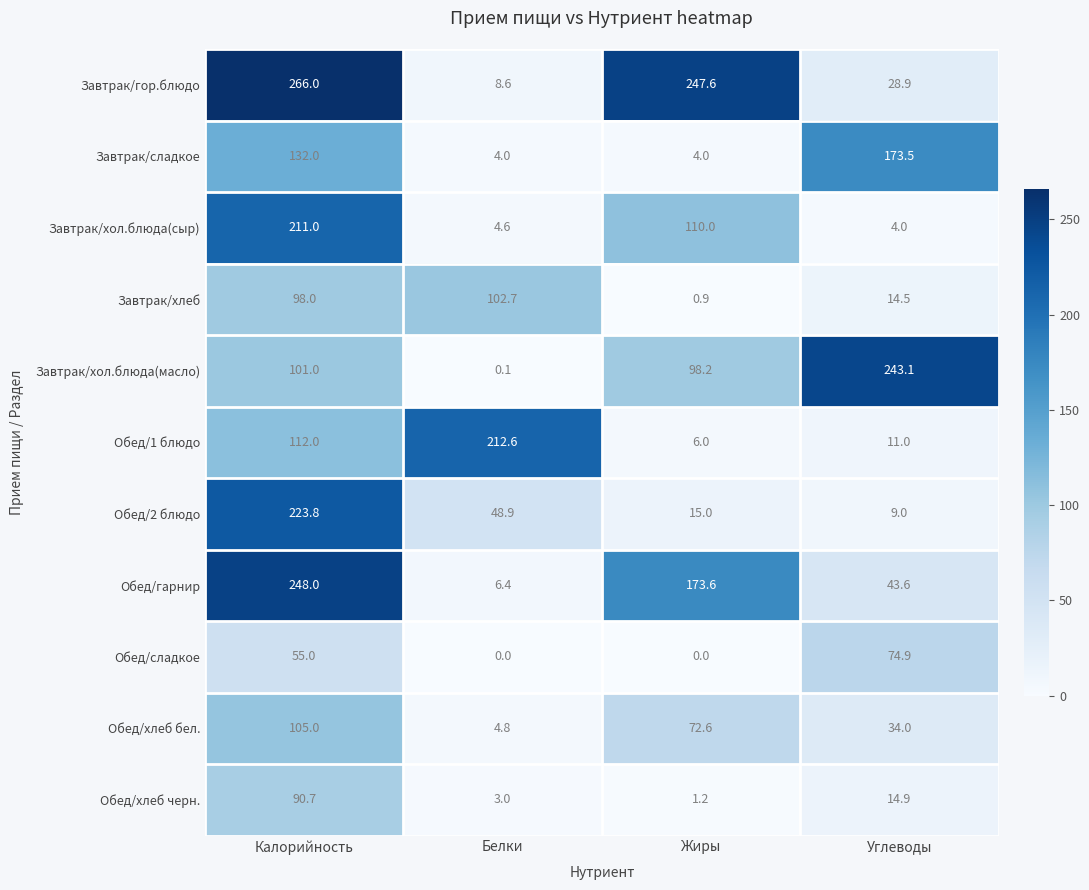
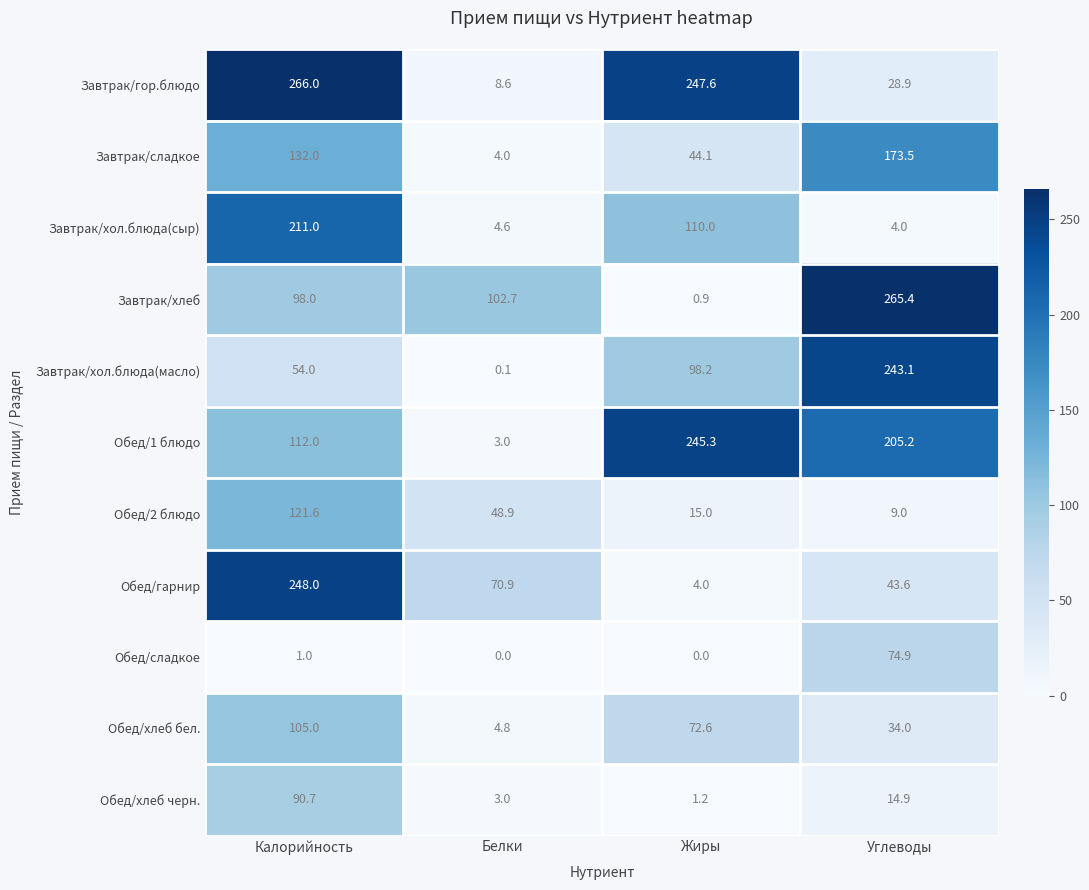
  {
    "Завтрак/гор.блюдо": {
      "Калорийность": 266.0,
      "Белки": 8.6,
      "Жиры": 247.6,
      "Углеводы": 28.9
    },
    "Завтрак/сладкое": {
      "Калорийность": 132.0,
      "Белки": 4.0,
-     "Жиры": 4.0,
+     "Жиры": 44.1,
      "Углеводы": 173.5
    },
    "Завтрак/хол.блюда(сыр)": {
      "Калорийность": 211.0,
      "Белки": 4.6,
      "Жиры": 110.0,
      "Углеводы": 4.0
    },
    "Завтрак/хлеб": {
      "Калорийность": 98.0,
      "Белки": 102.7,
      "Жиры": 0.9,
-     "Углеводы": 14.5
+     "Углеводы": 265.4
    },
    "Завтрак/хол.блюда(масло)": {
-     "Калорийность": 101.0,
+     "Калорийность": 54.0,
      "Белки": 0.1,
      "Жиры": 98.2,
      "Углеводы": 243.1
    },
    "Обед/1 блюдо": {
      "Калорийность": 112.0,
-     "Белки": 212.6,
-     "Жиры": 6.0,
-     "Углеводы": 11.0
+     "Белки": 3.0,
+     "Жиры": 245.3,
+     "Углеводы": 205.2
    },
    "Обед/2 блюдо": {
-     "Калорийность": 223.8,
+     "Калорийность": 121.6,
      "Белки": 48.9,
      "Жиры": 15.0,
      "Углеводы": 9.0
    },
    "Обед/гарнир": {
      "Калорийность": 248.0,
-     "Белки": 6.4,
-     "Жиры": 173.6,
+     "Белки": 70.9,
+     "Жиры": 4.0,
      "Углеводы": 43.6
    },
    "Обед/сладкое": {
-     "Калорийность": 55.0,
+     "Калорийность": 1.0,
      "Белки": 0.0,
      "Жиры": 0.0,
      "Углеводы": 74.9
    },
    "Обед/хлеб бел.": {
      "Калорийность": 105.0,
      "Белки": 4.8,
      "Жиры": 72.6,
      "Углеводы": 34.0
    },
    "Обед/хлеб черн.": {
      "Калорийность": 90.7,
      "Белки": 3.0,
      "Жиры": 1.2,
      "Углеводы": 14.9
    }
  }
